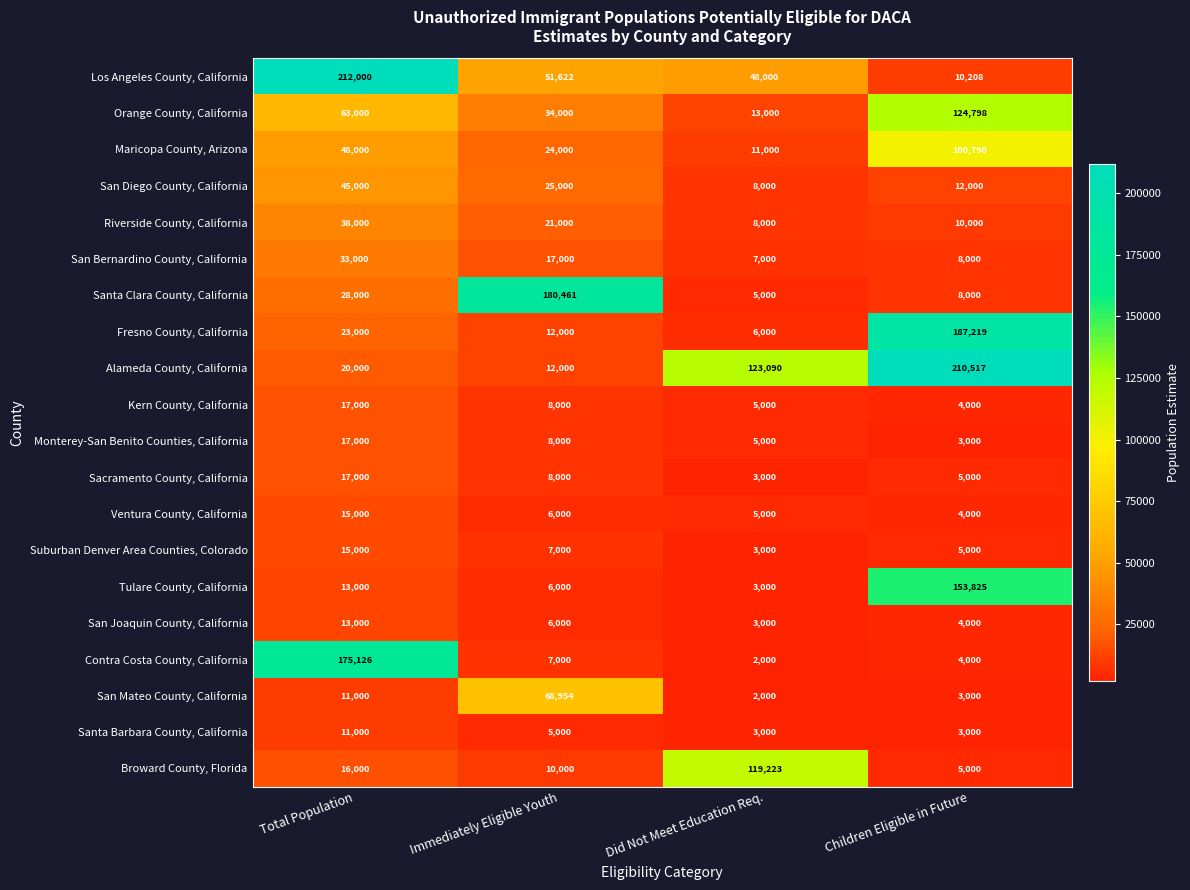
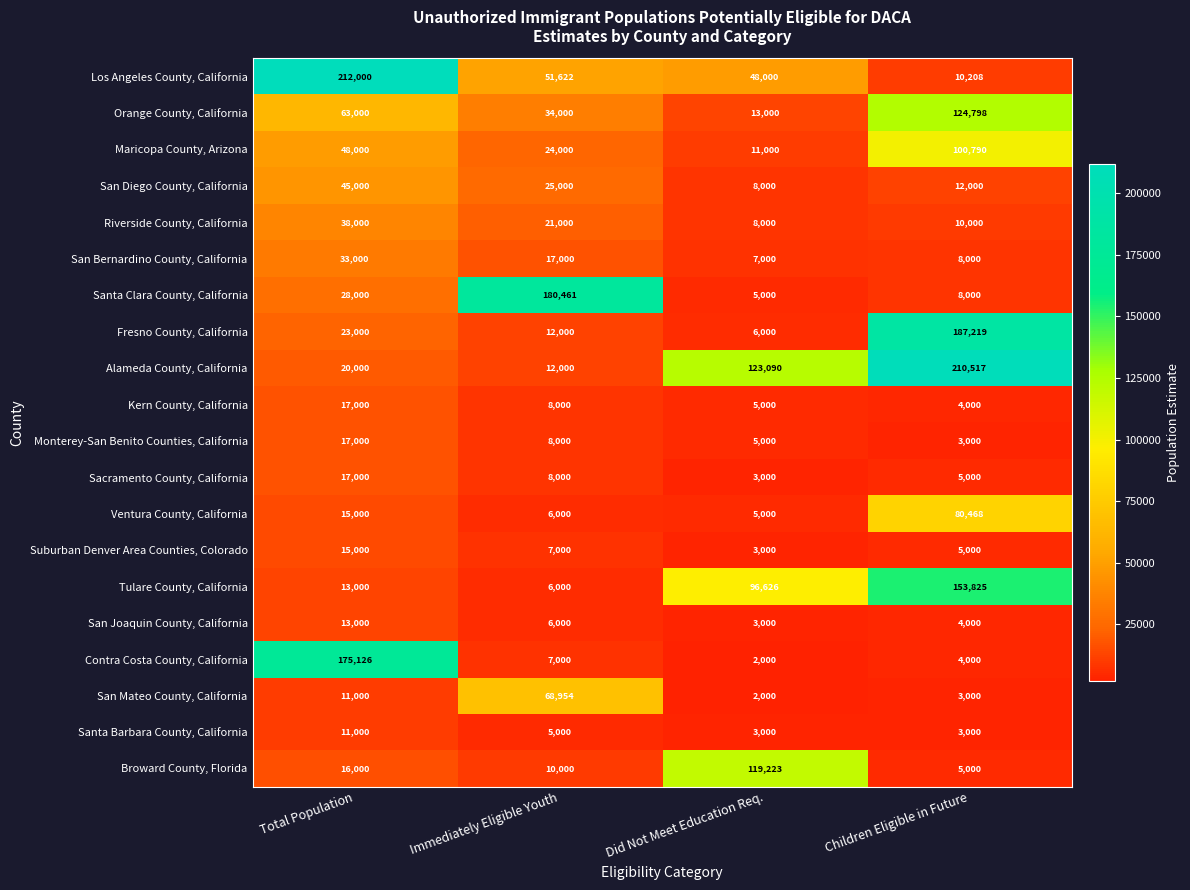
  {
    "Los Angeles County, California": {
      "Total Population": "212,000",
      "Immediately Eligible Youth": "51,622",
      "Did Not Meet Education Req.": "48,000",
      "Children Eligible in Future": "10,208"
    },
    "Orange County, California": {
      "Total Population": "63,000",
      "Immediately Eligible Youth": "34,000",
      "Did Not Meet Education Req.": "13,000",
      "Children Eligible in Future": "124,798"
    },
    "Maricopa County, Arizona": {
      "Total Population": "48,000",
      "Immediately Eligible Youth": "24,000",
      "Did Not Meet Education Req.": "11,000",
      "Children Eligible in Future": "100,790"
    },
    "San Diego County, California": {
      "Total Population": "45,000",
      "Immediately Eligible Youth": "25,000",
      "Did Not Meet Education Req.": "8,000",
      "Children Eligible in Future": "12,000"
    },
    "Riverside County, California": {
      "Total Population": "38,000",
      "Immediately Eligible Youth": "21,000",
      "Did Not Meet Education Req.": "8,000",
      "Children Eligible in Future": "10,000"
    },
    "San Bernardino County, California": {
      "Total Population": "33,000",
      "Immediately Eligible Youth": "17,000",
      "Did Not Meet Education Req.": "7,000",
      "Children Eligible in Future": "8,000"
    },
    "Santa Clara County, California": {
      "Total Population": "28,000",
      "Immediately Eligible Youth": "180,461",
      "Did Not Meet Education Req.": "5,000",
      "Children Eligible in Future": "8,000"
    },
    "Fresno County, California": {
      "Total Population": "23,000",
      "Immediately Eligible Youth": "12,000",
      "Did Not Meet Education Req.": "6,000",
      "Children Eligible in Future": "187,219"
    },
    "Alameda County, California": {
      "Total Population": "20,000",
      "Immediately Eligible Youth": "12,000",
      "Did Not Meet Education Req.": "123,090",
      "Children Eligible in Future": "210,517"
    },
    "Kern County, California": {
      "Total Population": "17,000",
      "Immediately Eligible Youth": "8,000",
      "Did Not Meet Education Req.": "5,000",
      "Children Eligible in Future": "4,000"
    },
    "Monterey-San Benito Counties, California": {
      "Total Population": "17,000",
      "Immediately Eligible Youth": "8,000",
      "Did Not Meet Education Req.": "5,000",
      "Children Eligible in Future": "3,000"
    },
    "Sacramento County, California": {
      "Total Population": "17,000",
      "Immediately Eligible Youth": "8,000",
      "Did Not Meet Education Req.": "3,000",
      "Children Eligible in Future": "5,000"
    },
    "Ventura County, California": {
      "Total Population": "15,000",
      "Immediately Eligible Youth": "6,000",
      "Did Not Meet Education Req.": "5,000",
-     "Children Eligible in Future": "4,000"
+     "Children Eligible in Future": "80,468"
    },
    "Suburban Denver Area Counties, Colorado": {
      "Total Population": "15,000",
      "Immediately Eligible Youth": "7,000",
      "Did Not Meet Education Req.": "3,000",
      "Children Eligible in Future": "5,000"
    },
    "Tulare County, California": {
      "Total Population": "13,000",
      "Immediately Eligible Youth": "6,000",
-     "Did Not Meet Education Req.": "3,000",
+     "Did Not Meet Education Req.": "96,626",
      "Children Eligible in Future": "153,825"
    },
    "San Joaquin County, California": {
      "Total Population": "13,000",
      "Immediately Eligible Youth": "6,000",
      "Did Not Meet Education Req.": "3,000",
      "Children Eligible in Future": "4,000"
    },
    "Contra Costa County, California": {
      "Total Population": "175,126",
      "Immediately Eligible Youth": "7,000",
      "Did Not Meet Education Req.": "2,000",
      "Children Eligible in Future": "4,000"
    },
    "San Mateo County, California": {
      "Total Population": "11,000",
      "Immediately Eligible Youth": "68,954",
      "Did Not Meet Education Req.": "2,000",
      "Children Eligible in Future": "3,000"
    },
    "Santa Barbara County, California": {
      "Total Population": "11,000",
      "Immediately Eligible Youth": "5,000",
      "Did Not Meet Education Req.": "3,000",
      "Children Eligible in Future": "3,000"
    },
    "Broward County, Florida": {
      "Total Population": "16,000",
      "Immediately Eligible Youth": "10,000",
      "Did Not Meet Education Req.": "119,223",
      "Children Eligible in Future": "5,000"
    }
  }
